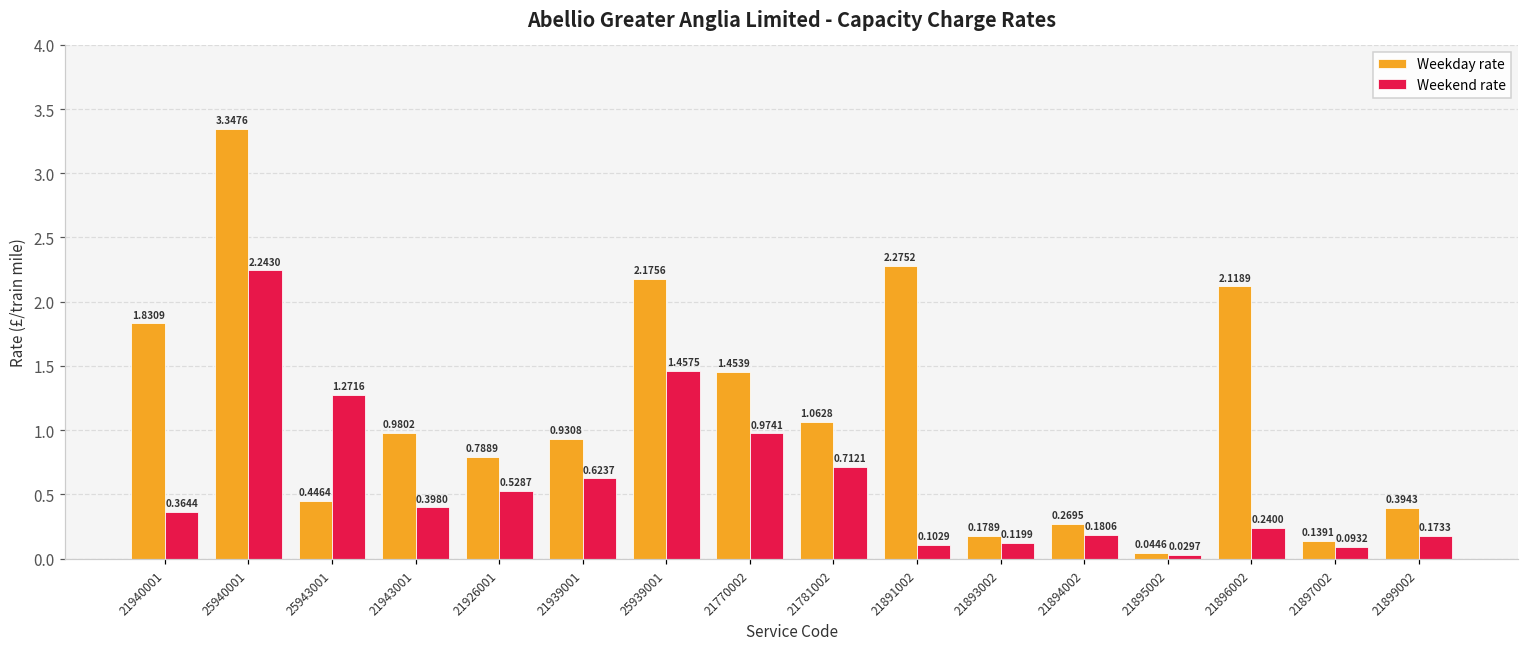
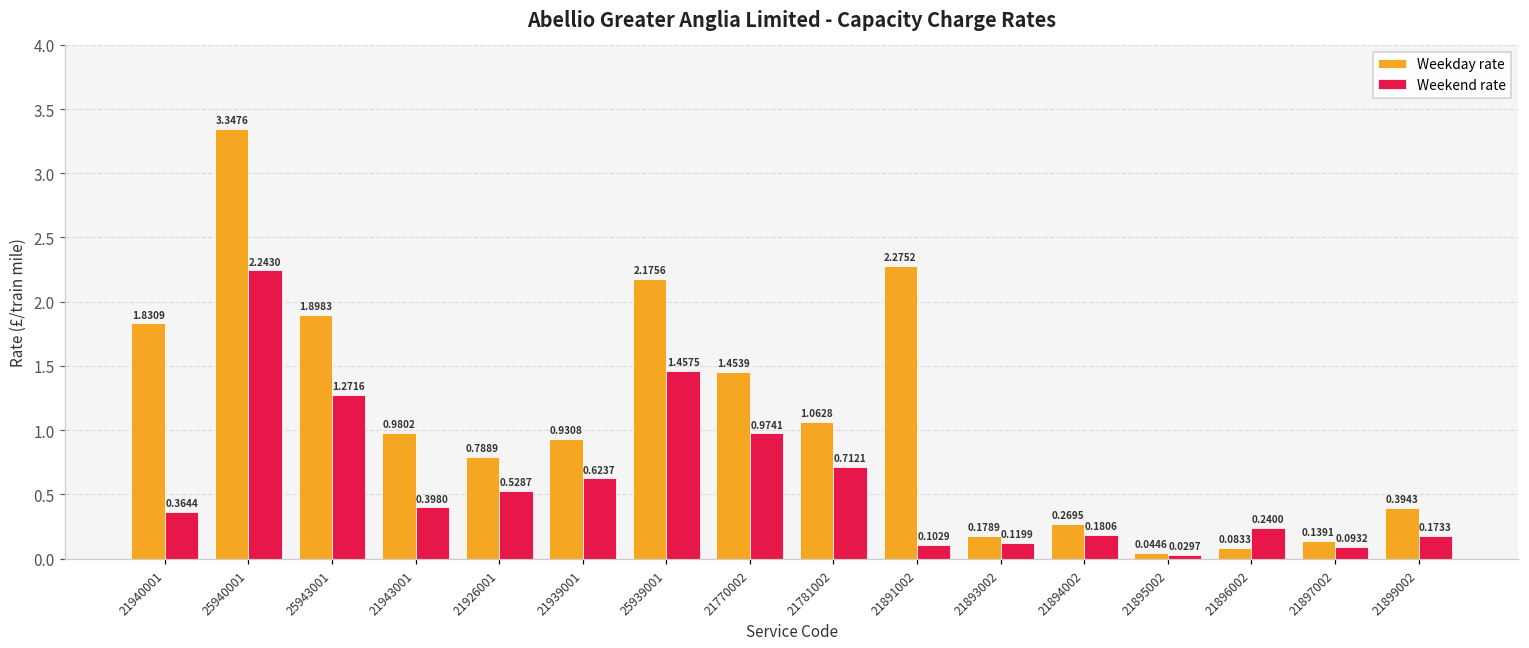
  {
    "Weekday rate": {
      "21940001": 1.8309,
      "25940001": 3.3476,
-     "25943001": 0.4464,
+     "25943001": 1.8983,
      "21943001": 0.9802,
      "21926001": 0.7889,
      "21939001": 0.9308,
      "25939001": 2.1756,
      "21770002": 1.4539,
      "21781002": 1.0628,
      "21891002": 2.2752,
      "21893002": 0.1789,
      "21894002": 0.2695,
      "21895002": 0.0446,
-     "21896002": 2.1189,
+     "21896002": 0.0833,
      "21897002": 0.1391,
      "21899002": 0.3943
    },
    "Weekend rate": {
      "21940001": 0.3644,
      "25940001": 2.2430,
      "25943001": 1.2716,
      "21943001": 0.3980,
      "21926001": 0.5287,
      "21939001": 0.6237,
      "25939001": 1.4575,
      "21770002": 0.9741,
      "21781002": 0.7121,
      "21891002": 0.1029,
      "21893002": 0.1199,
      "21894002": 0.1806,
      "21895002": 0.0297,
      "21896002": 0.2400,
      "21897002": 0.0932,
      "21899002": 0.1733
    }
  }
